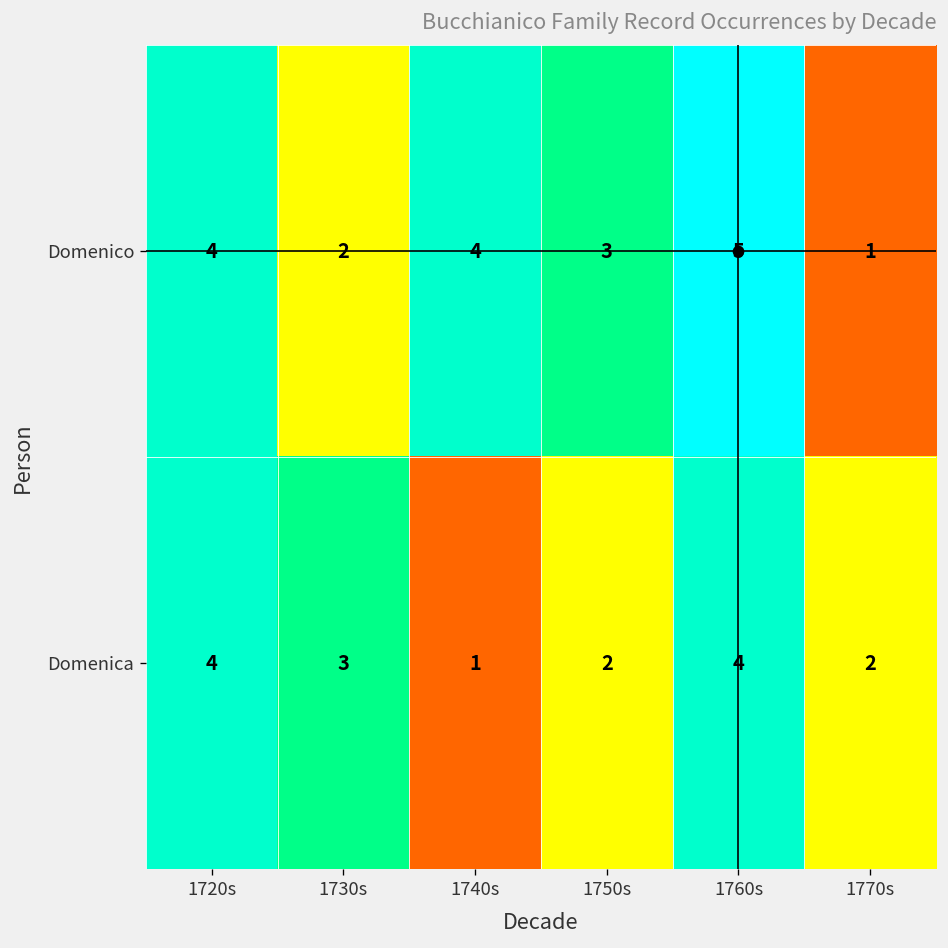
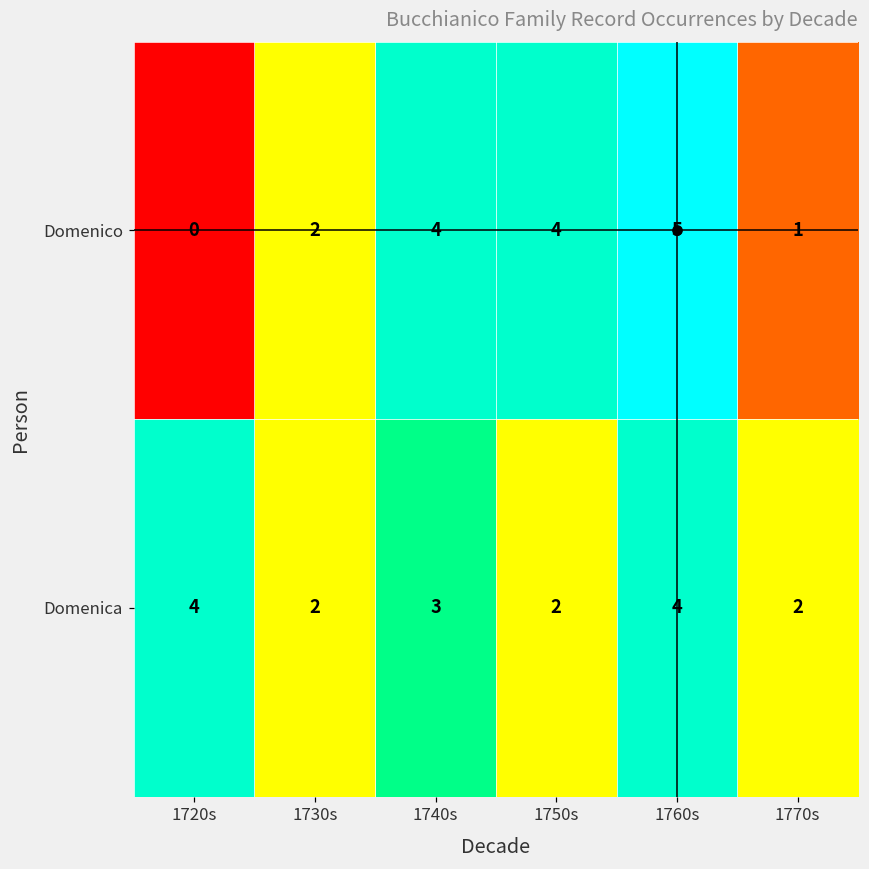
  {
    "Domenico": {
-     "1720s": 4,
+     "1720s": 0,
      "1730s": 2,
      "1740s": 4,
-     "1750s": 3,
+     "1750s": 4,
      "1770s": 1
    },
    "Domenica": {
      "1720s": 4,
-     "1730s": 3,
-     "1740s": 1,
+     "1730s": 2,
+     "1740s": 3,
      "1750s": 2,
      "1760s": 4,
      "1770s": 2
    }
  }
